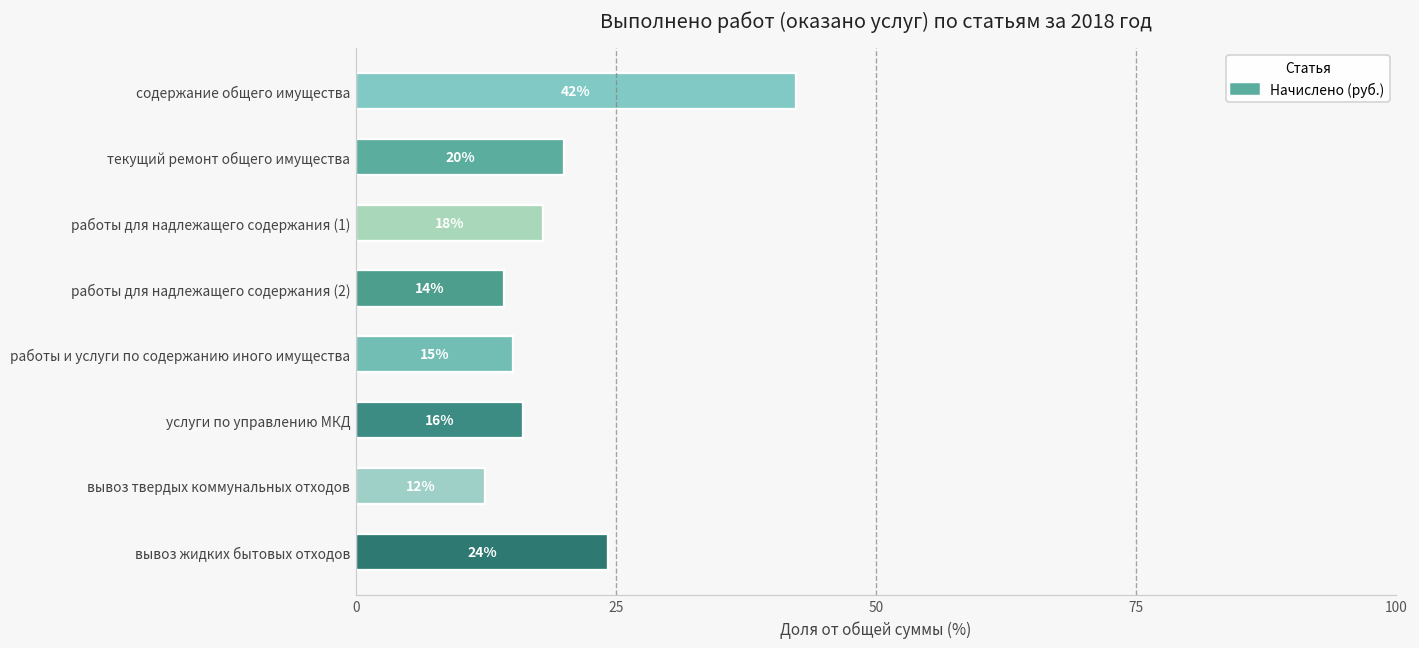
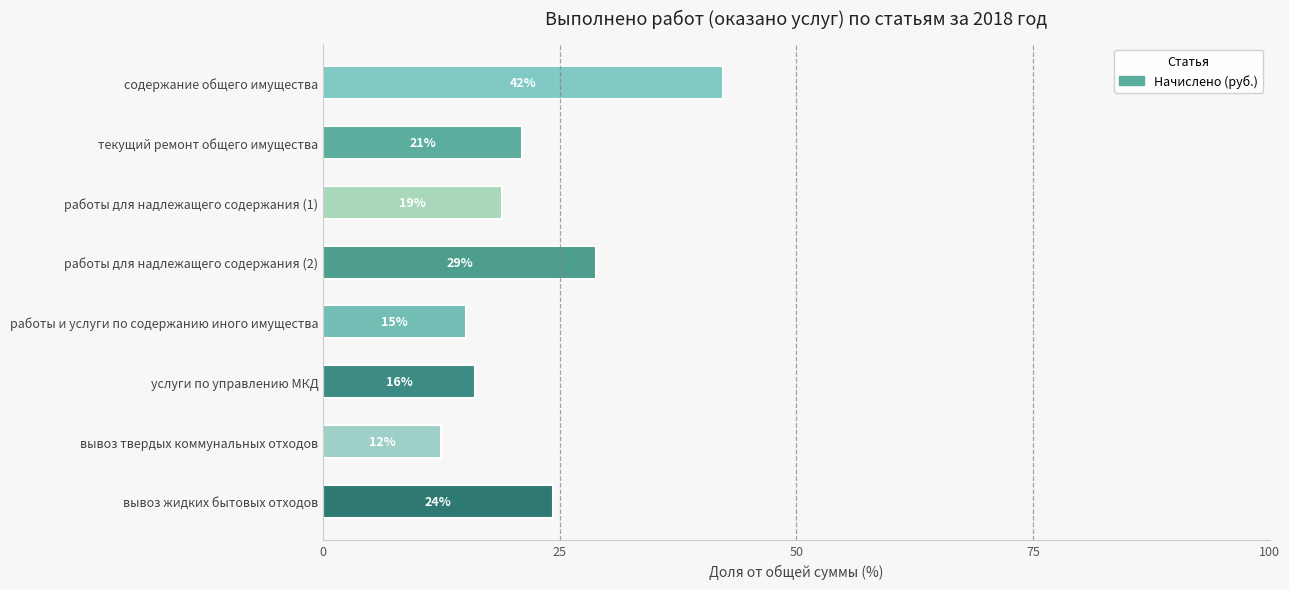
  {
    "содержание общего имущества": "42%",
-   "текущий ремонт общего имущества": "20%",
-   "работы для надлежащего содержания (1)": "18%",
-   "работы для надлежащего содержания (2)": "14%",
+   "текущий ремонт общего имущества": "21%",
+   "работы для надлежащего содержания (1)": "19%",
+   "работы для надлежащего содержания (2)": "29%",
    "работы и услуги по содержанию иного имущества": "15%",
    "услуги по управлению МКД": "16%",
    "вывоз твердых коммунальных отходов": "12%",
    "вывоз жидких бытовых отходов": "24%"
  }
